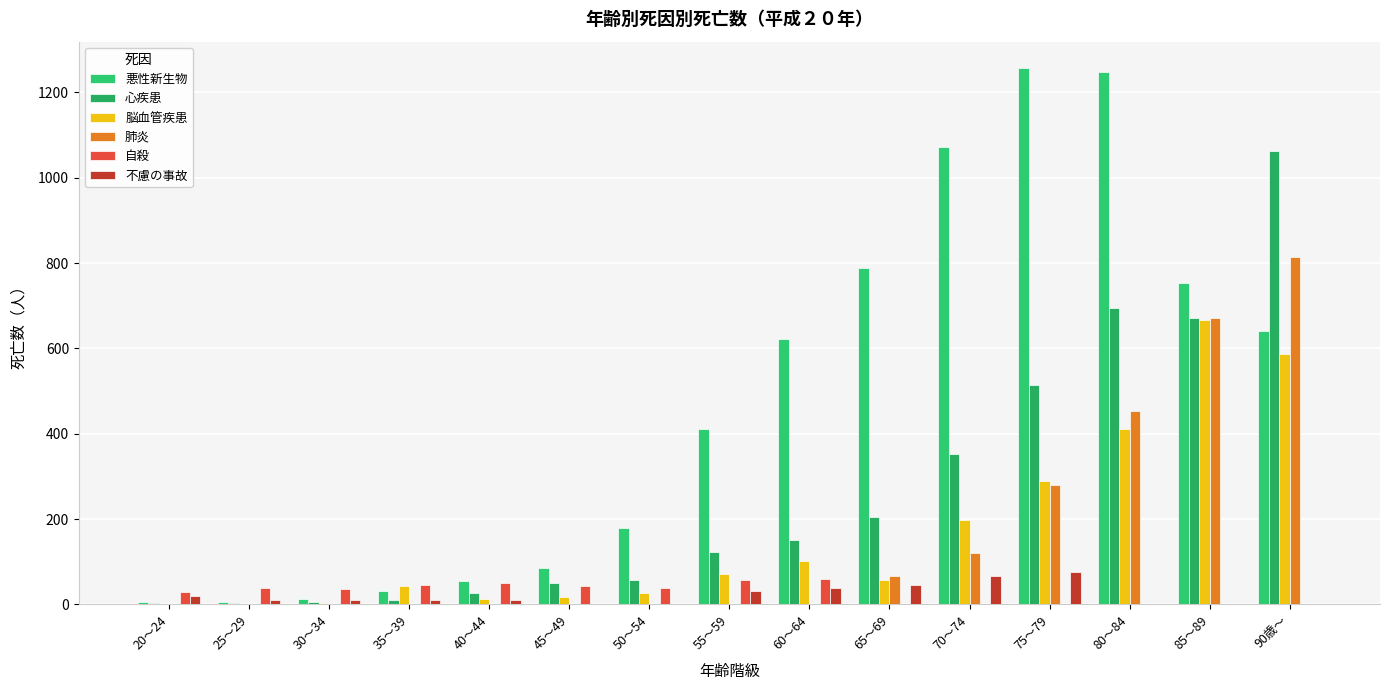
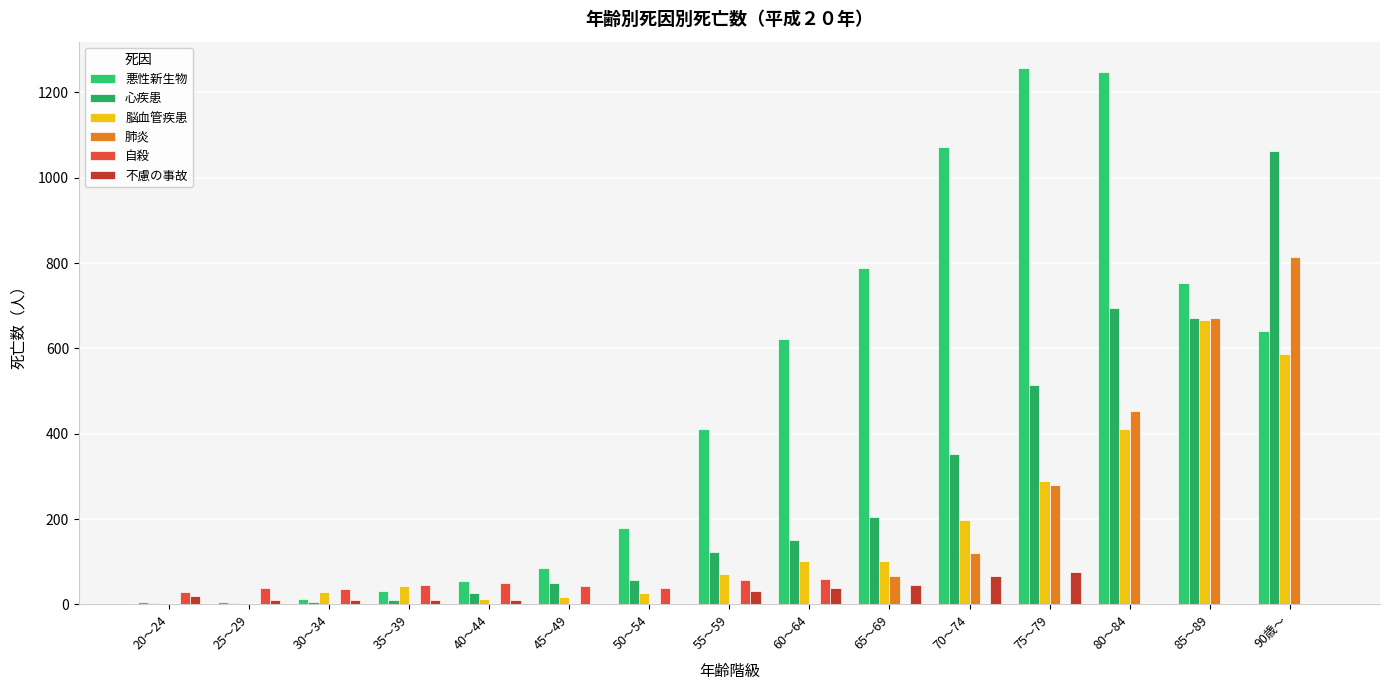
  {
    "脳血管疾患": {
      "20～24": 0,
      "25～29": 0,
-     "30～34": 0,
+     "30～34": 30,
      "35～39": 40,
      "40～44": 10,
      "45～49": 20,
      "50～54": 30,
      "55～59": 70,
      "60～64": 100,
-     "65～69": 60,
+     "65～69": 100,
      "70～74": 200,
      "75～79": 290,
      "80～84": 410,
      "85～89": 670,
      "90歳～": 590
    }
  }
